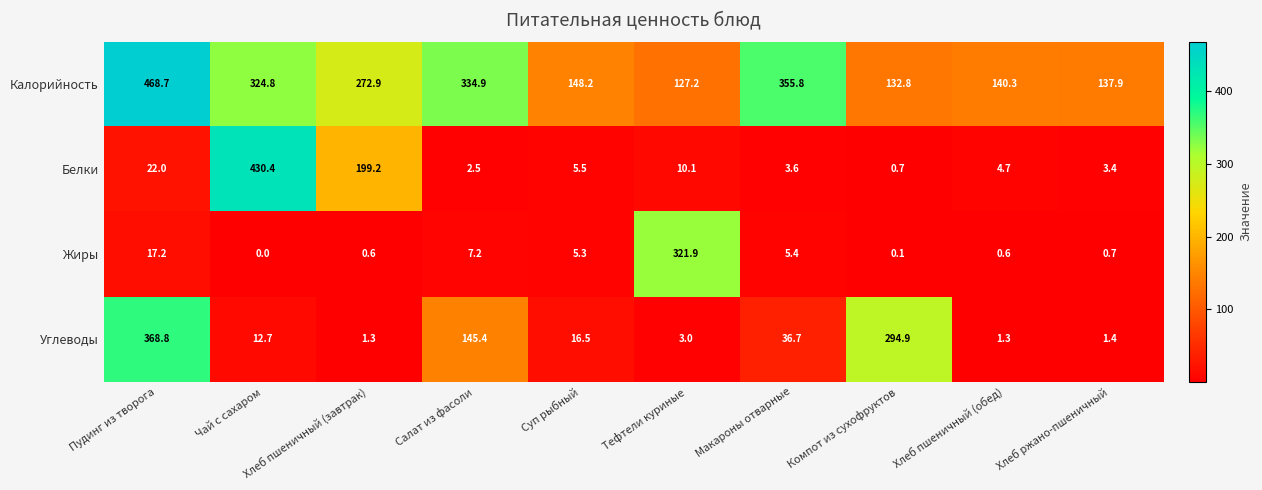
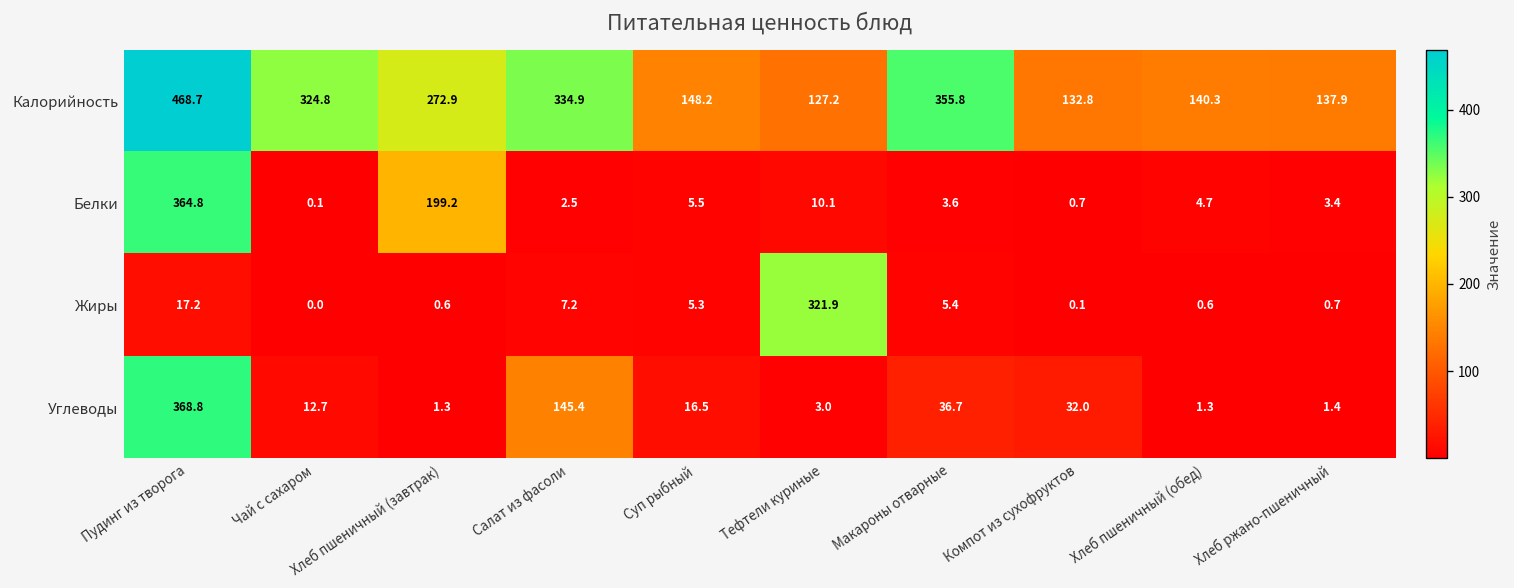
  {
    "Калорийность": {
      "Пудинг из творога": 468.7,
      "Чай с сахаром": 324.8,
      "Хлеб пшеничный (завтрак)": 272.9,
      "Салат из фасоли": 334.9,
      "Суп рыбный": 148.2,
      "Тефтели куриные": 127.2,
      "Макароны отварные": 355.8,
      "Компот из сухофруктов": 132.8,
      "Хлеб пшеничный (обед)": 140.3,
      "Хлеб ржано-пшеничный": 137.9
    },
    "Белки": {
-     "Пудинг из творога": 22.0,
-     "Чай с сахаром": 430.4,
+     "Пудинг из творога": 364.8,
+     "Чай с сахаром": 0.1,
      "Хлеб пшеничный (завтрак)": 199.2,
      "Салат из фасоли": 2.5,
      "Суп рыбный": 5.5,
      "Тефтели куриные": 10.1,
      "Макароны отварные": 3.6,
      "Компот из сухофруктов": 0.7,
      "Хлеб пшеничный (обед)": 4.7,
      "Хлеб ржано-пшеничный": 3.4
    },
    "Жиры": {
      "Пудинг из творога": 17.2,
      "Чай с сахаром": 0.0,
      "Хлеб пшеничный (завтрак)": 0.6,
      "Салат из фасоли": 7.2,
      "Суп рыбный": 5.3,
      "Тефтели куриные": 321.9,
      "Макароны отварные": 5.4,
      "Компот из сухофруктов": 0.1,
      "Хлеб пшеничный (обед)": 0.6,
      "Хлеб ржано-пшеничный": 0.7
    },
    "Углеводы": {
      "Пудинг из творога": 368.8,
      "Чай с сахаром": 12.7,
      "Хлеб пшеничный (завтрак)": 1.3,
      "Салат из фасоли": 145.4,
      "Суп рыбный": 16.5,
      "Тефтели куриные": 3.0,
      "Макароны отварные": 36.7,
-     "Компот из сухофруктов": 294.9,
+     "Компот из сухофруктов": 32.0,
      "Хлеб пшеничный (обед)": 1.3,
      "Хлеб ржано-пшеничный": 1.4
    }
  }
